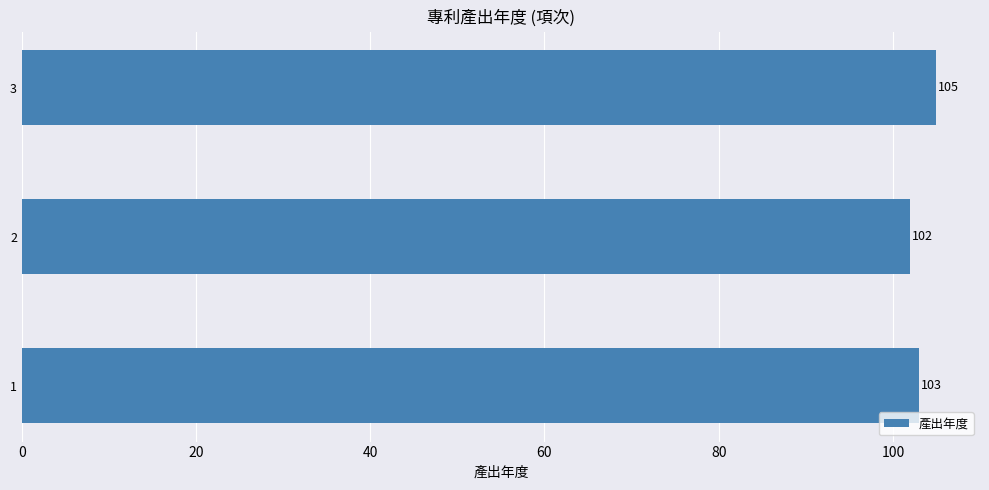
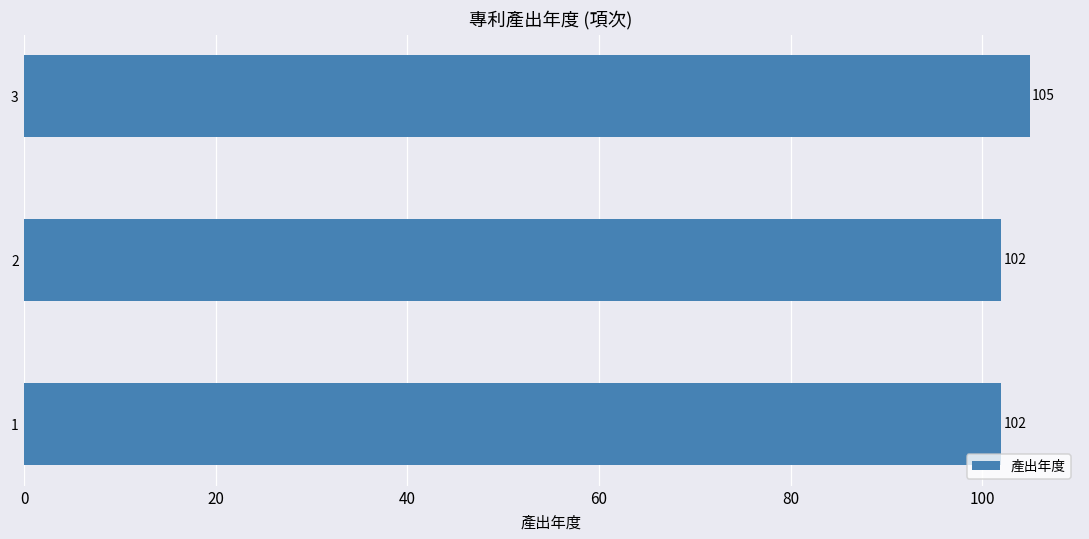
  {
    "3": 105,
    "2": 102,
-   "1": 103
+   "1": 102
  }
